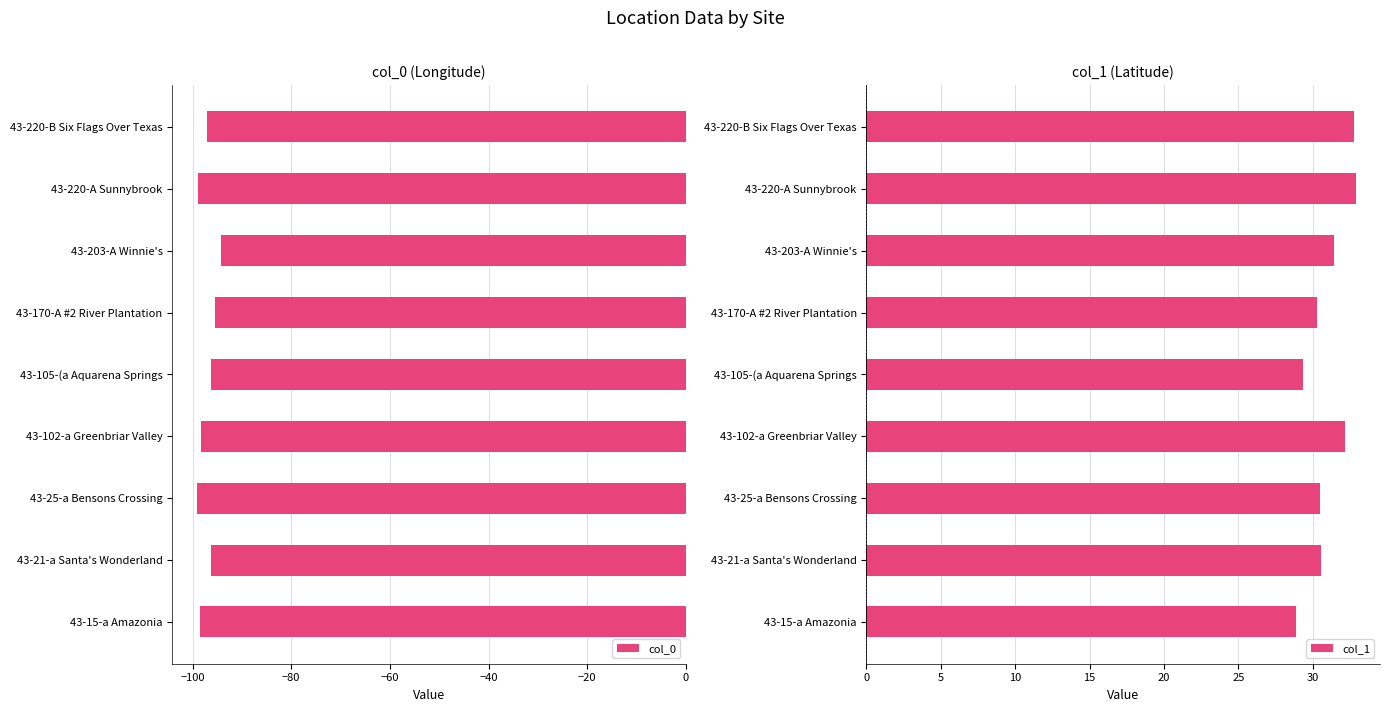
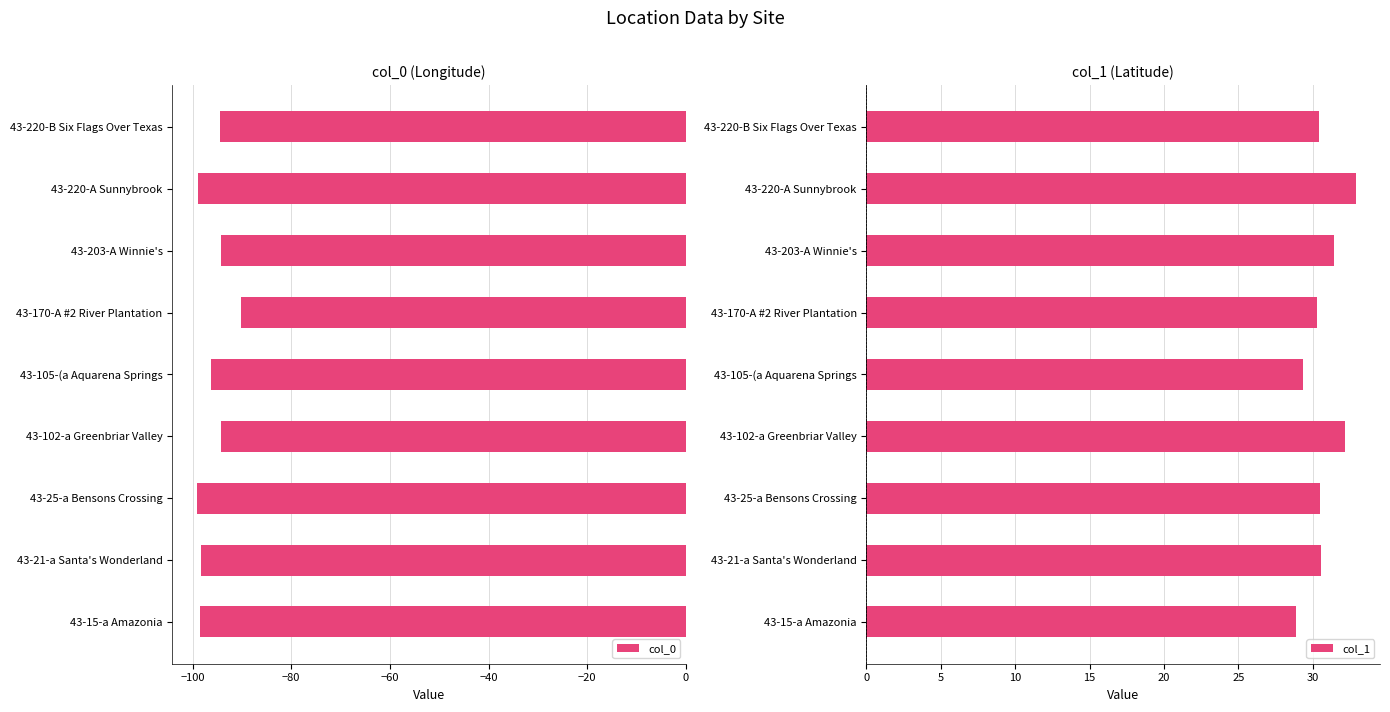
  {
    "col_0 (Longitude)": {
-     "43-220-B Six Flags Over Texas": -97,
+     "43-220-B Six Flags Over Texas": -94,
      "43-220-A Sunnybrook": -99,
      "43-203-A Winnie's": -94,
-     "43-170-A #2 River Plantation": -95,
+     "43-170-A #2 River Plantation": -90,
      "43-105-(a Aquarena Springs": -96,
-     "43-102-a Greenbriar Valley": -98,
+     "43-102-a Greenbriar Valley": -94,
      "43-25-a Bensons Crossing": -99,
-     "43-21-a Santa's Wonderland": -96,
+     "43-21-a Santa's Wonderland": -98,
      "43-15-a Amazonia": -98
    },
    "col_1 (Latitude)": {
-     "43-220-B Six Flags Over Texas": 32.8,
+     "43-220-B Six Flags Over Texas": 30.4,
      "43-220-A Sunnybrook": 32.9,
      "43-203-A Winnie's": 31.4,
      "43-170-A #2 River Plantation": 30.3,
      "43-105-(a Aquarena Springs": 29.3,
      "43-102-a Greenbriar Valley": 32.2,
      "43-25-a Bensons Crossing": 30.5,
      "43-21-a Santa's Wonderland": 30.5,
      "43-15-a Amazonia": 28.9
    }
  }
